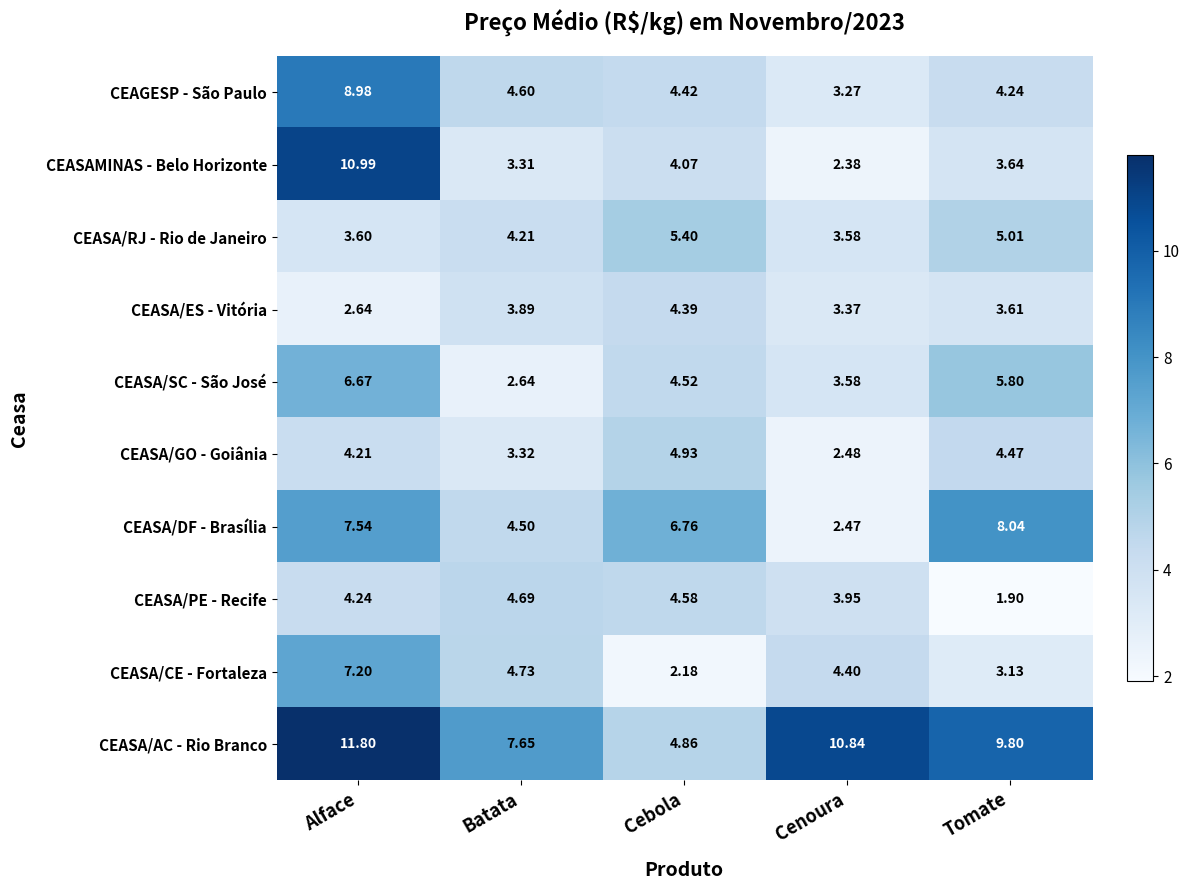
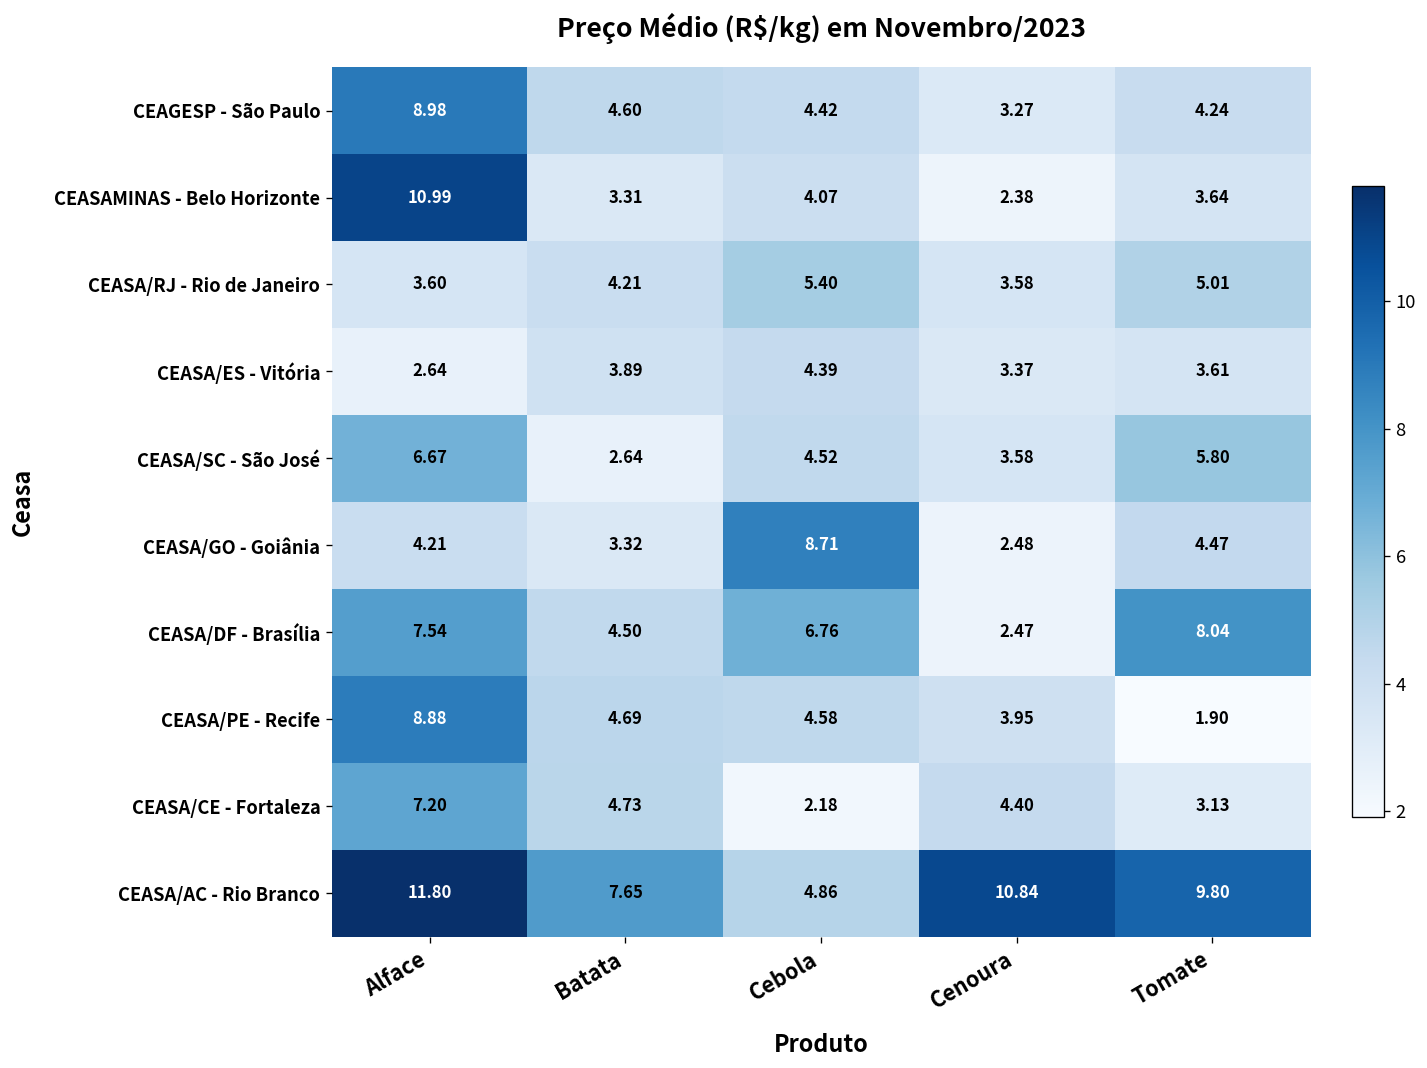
  {
    "CEAGESP - São Paulo": {
      "Alface": 8.98,
      "Batata": 4.60,
      "Cebola": 4.42,
      "Cenoura": 3.27,
      "Tomate": 4.24
    },
    "CEASAMINAS - Belo Horizonte": {
      "Alface": 10.99,
      "Batata": 3.31,
      "Cebola": 4.07,
      "Cenoura": 2.38,
      "Tomate": 3.64
    },
    "CEASA/RJ - Rio de Janeiro": {
      "Alface": 3.60,
      "Batata": 4.21,
      "Cebola": 5.40,
      "Cenoura": 3.58,
      "Tomate": 5.01
    },
    "CEASA/ES - Vitória": {
      "Alface": 2.64,
      "Batata": 3.89,
      "Cebola": 4.39,
      "Cenoura": 3.37,
      "Tomate": 3.61
    },
    "CEASA/SC - São José": {
      "Alface": 6.67,
      "Batata": 2.64,
      "Cebola": 4.52,
      "Cenoura": 3.58,
      "Tomate": 5.80
    },
    "CEASA/GO - Goiânia": {
      "Alface": 4.21,
      "Batata": 3.32,
-     "Cebola": 4.93,
+     "Cebola": 8.71,
      "Cenoura": 2.48,
      "Tomate": 4.47
    },
    "CEASA/DF - Brasília": {
      "Alface": 7.54,
      "Batata": 4.50,
      "Cebola": 6.76,
      "Cenoura": 2.47,
      "Tomate": 8.04
    },
    "CEASA/PE - Recife": {
-     "Alface": 4.24,
+     "Alface": 8.88,
      "Batata": 4.69,
      "Cebola": 4.58,
      "Cenoura": 3.95,
      "Tomate": 1.90
    },
    "CEASA/CE - Fortaleza": {
      "Alface": 7.20,
      "Batata": 4.73,
      "Cebola": 2.18,
      "Cenoura": 4.40,
      "Tomate": 3.13
    },
    "CEASA/AC - Rio Branco": {
      "Alface": 11.80,
      "Batata": 7.65,
      "Cebola": 4.86,
      "Cenoura": 10.84,
      "Tomate": 9.80
    }
  }
